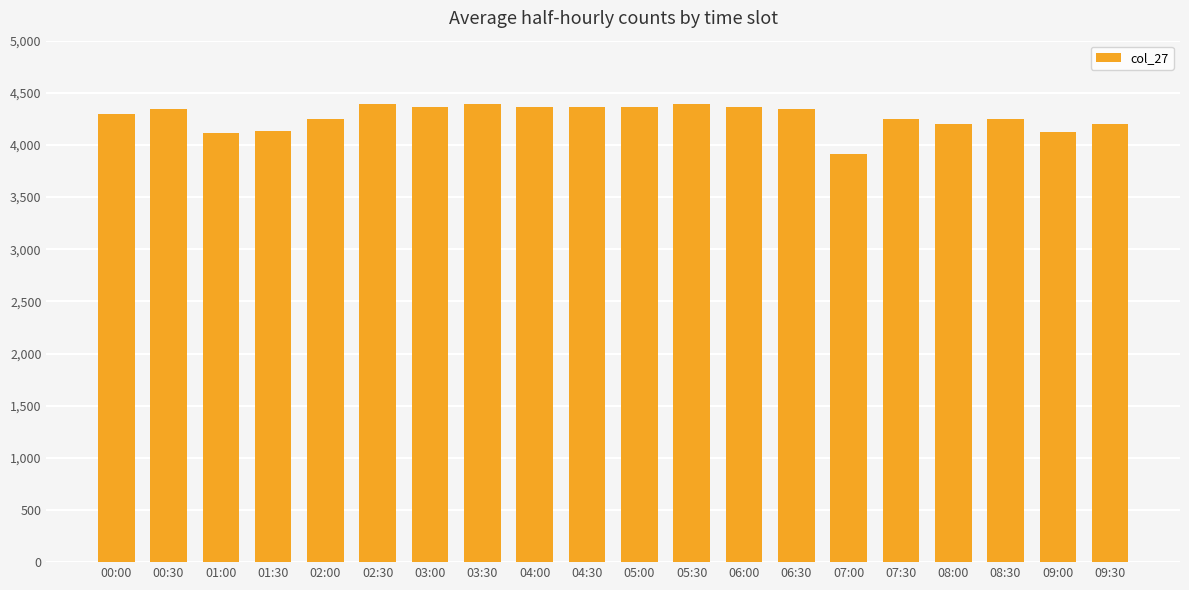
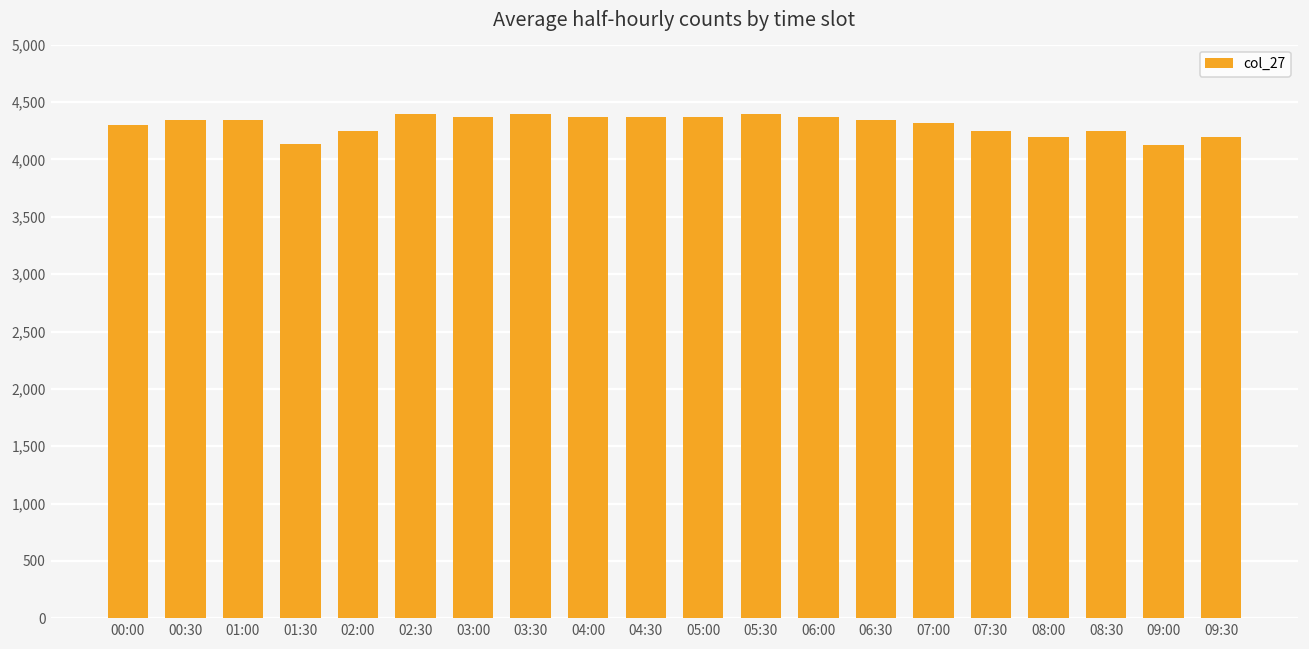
  {
    "00:00": "4,300",
    "00:30": "4,340",
-   "01:00": "4,120",
+   "01:00": "4,340",
    "01:30": "4,130",
    "02:00": "4,250",
    "02:30": "4,390",
    "03:00": "4,370",
    "03:30": "4,390",
    "04:00": "4,370",
    "04:30": "4,370",
    "05:00": "4,370",
    "05:30": "4,390",
    "06:00": "4,370",
    "06:30": "4,340",
-   "07:00": "3,910",
+   "07:00": "4,320",
    "07:30": "4,250",
    "08:00": "4,200",
    "08:30": "4,250",
    "09:00": "4,130",
    "09:30": "4,200"
  }
